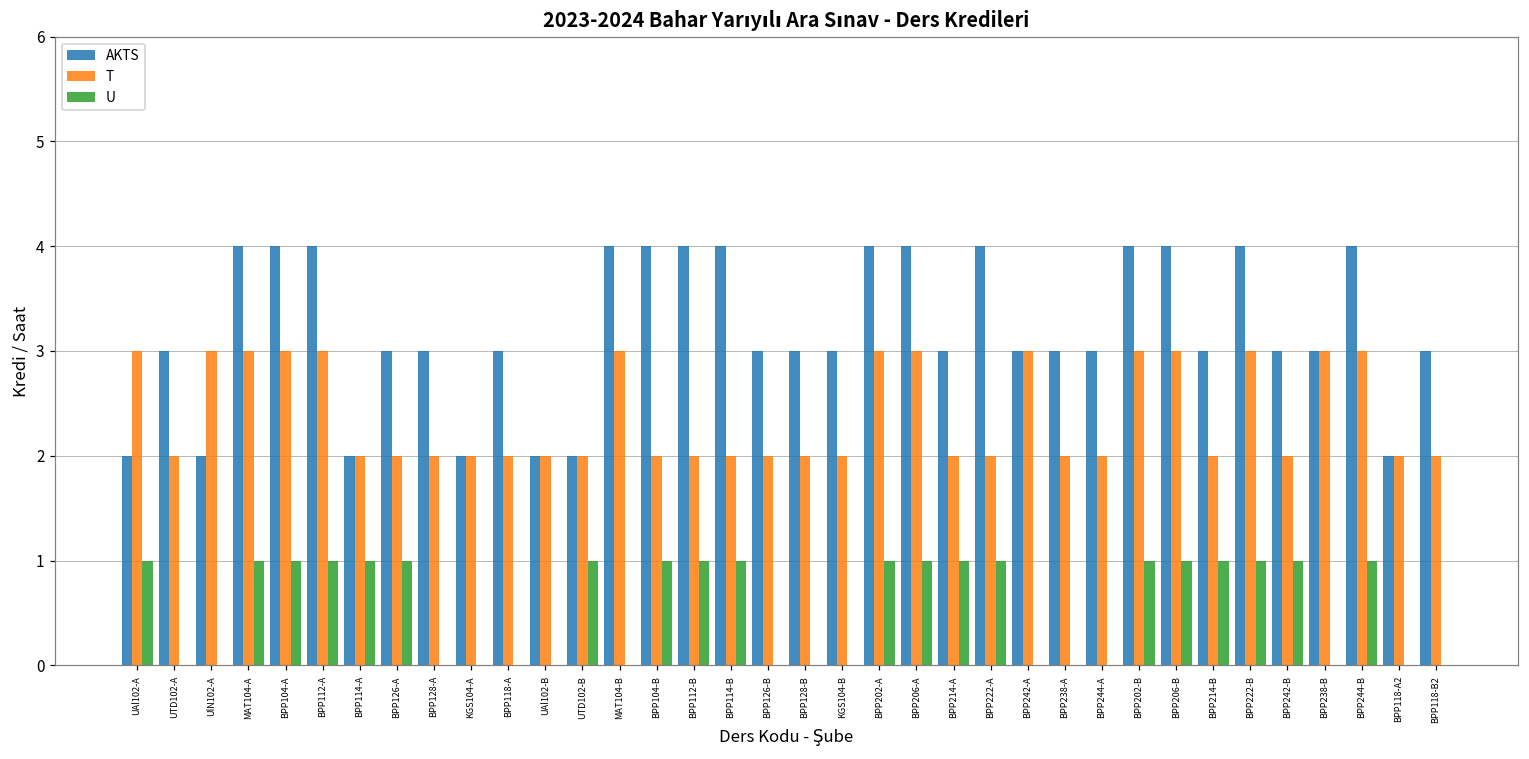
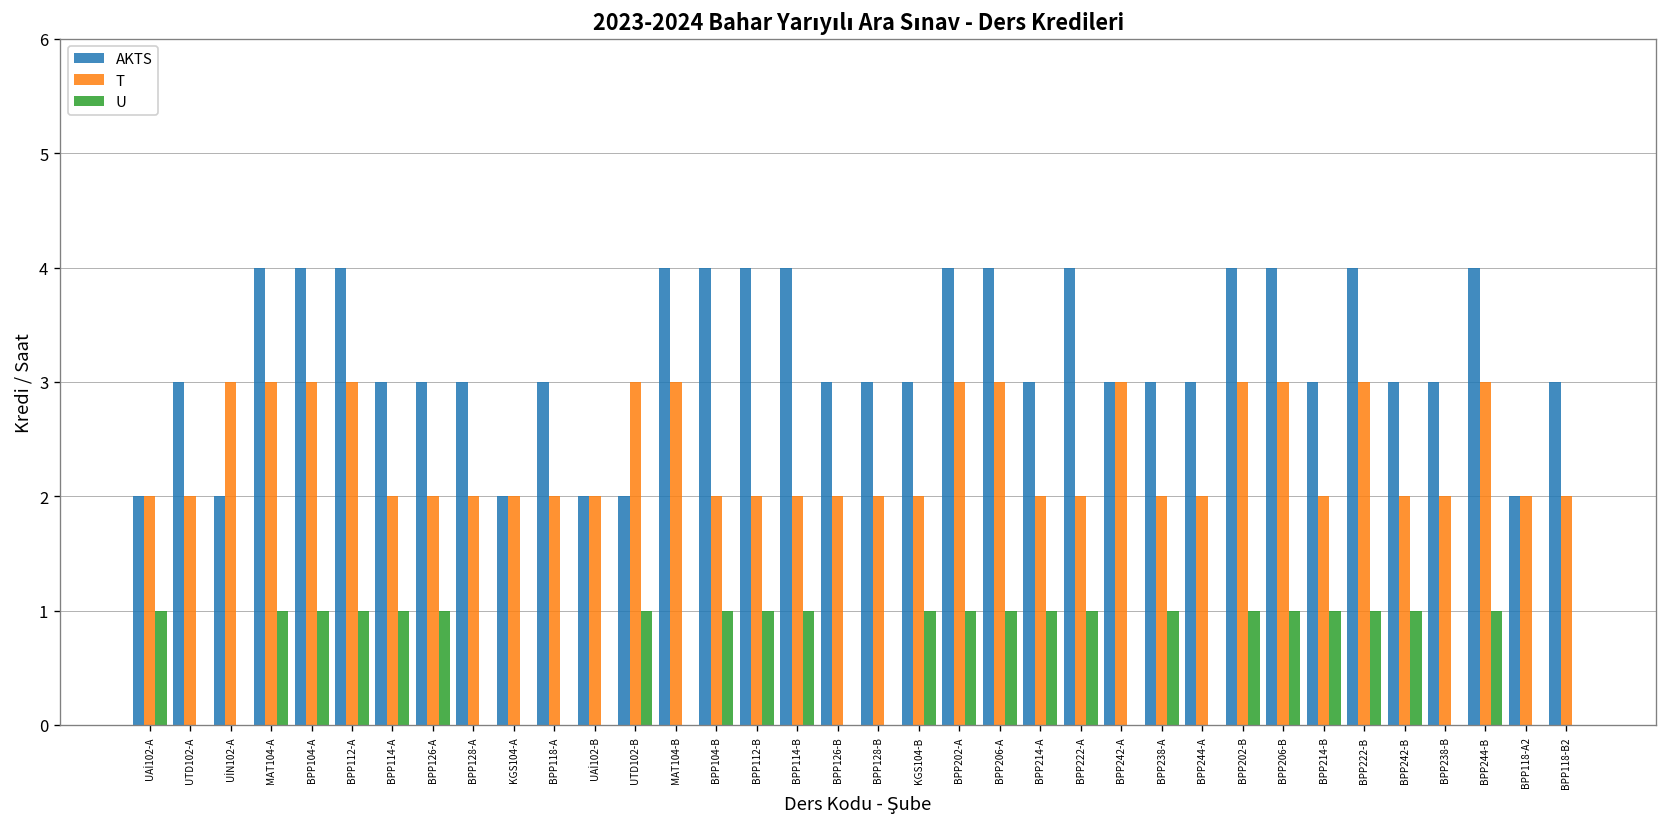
  {
    "AKTS": {
      "UAİ102-A": 2,
      "UTD102-A": 3,
      "UİN102-A": 2,
      "MAT104-A": 4,
      "BPP104-A": 4,
      "BPP112-A": 4,
-     "BPP114-A": 2,
+     "BPP114-A": 3,
      "BPP126-A": 3,
      "BPP128-A": 3,
      "KGS104-A": 2,
      "BPP118-A": 3,
      "UAİ102-B": 2,
      "UTD102-B": 2,
      "MAT104-B": 4,
      "BPP104-B": 4,
      "BPP112-B": 4,
      "BPP114-B": 4,
      "BPP126-B": 3,
      "BPP128-B": 3,
      "KGS104-B": 3,
      "BPP202-A": 4,
      "BPP206-A": 4,
      "BPP214-A": 3,
      "BPP222-A": 4,
      "BPP242-A": 3,
      "BPP238-A": 3,
      "BPP244-A": 3,
      "BPP202-B": 4,
      "BPP206-B": 4,
      "BPP214-B": 3,
      "BPP222-B": 4,
      "BPP242-B": 3,
      "BPP238-B": 3,
      "BPP244-B": 4,
      "BPP118-A2": 2,
      "BPP118-B2": 3
    },
    "T": {
-     "UAİ102-A": 3,
+     "UAİ102-A": 2,
      "UTD102-A": 2,
      "UİN102-A": 3,
      "MAT104-A": 3,
      "BPP104-A": 3,
      "BPP112-A": 3,
      "BPP114-A": 2,
      "BPP126-A": 2,
      "BPP128-A": 2,
      "KGS104-A": 2,
      "BPP118-A": 2,
      "UAİ102-B": 2,
-     "UTD102-B": 2,
+     "UTD102-B": 3,
      "MAT104-B": 3,
      "BPP104-B": 2,
      "BPP112-B": 2,
      "BPP114-B": 2,
      "BPP126-B": 2,
      "BPP128-B": 2,
      "KGS104-B": 2,
      "BPP202-A": 3,
      "BPP206-A": 3,
      "BPP214-A": 2,
      "BPP222-A": 2,
      "BPP242-A": 3,
      "BPP238-A": 2,
      "BPP244-A": 2,
      "BPP202-B": 3,
      "BPP206-B": 3,
      "BPP214-B": 2,
      "BPP222-B": 3,
      "BPP242-B": 2,
-     "BPP238-B": 3,
+     "BPP238-B": 2,
      "BPP244-B": 3,
      "BPP118-A2": 2,
      "BPP118-B2": 2
    },
    "U": {
      "UAİ102-A": 1,
      "UTD102-A": 0,
      "UİN102-A": 0,
      "MAT104-A": 1,
      "BPP104-A": 1,
      "BPP112-A": 1,
      "BPP114-A": 1,
      "BPP126-A": 1,
      "BPP128-A": 0,
      "KGS104-A": 0,
      "BPP118-A": 0,
      "UAİ102-B": 0,
      "UTD102-B": 1,
      "MAT104-B": 0,
      "BPP104-B": 1,
      "BPP112-B": 1,
      "BPP114-B": 1,
      "BPP126-B": 0,
      "BPP128-B": 0,
-     "KGS104-B": 0,
+     "KGS104-B": 1,
      "BPP202-A": 1,
      "BPP206-A": 1,
      "BPP214-A": 1,
      "BPP222-A": 1,
      "BPP242-A": 0,
-     "BPP238-A": 0,
+     "BPP238-A": 1,
      "BPP244-A": 0,
      "BPP202-B": 1,
      "BPP206-B": 1,
      "BPP214-B": 1,
      "BPP222-B": 1,
      "BPP242-B": 1,
      "BPP238-B": 0,
      "BPP244-B": 1,
      "BPP118-A2": 0,
      "BPP118-B2": 0
    }
  }
